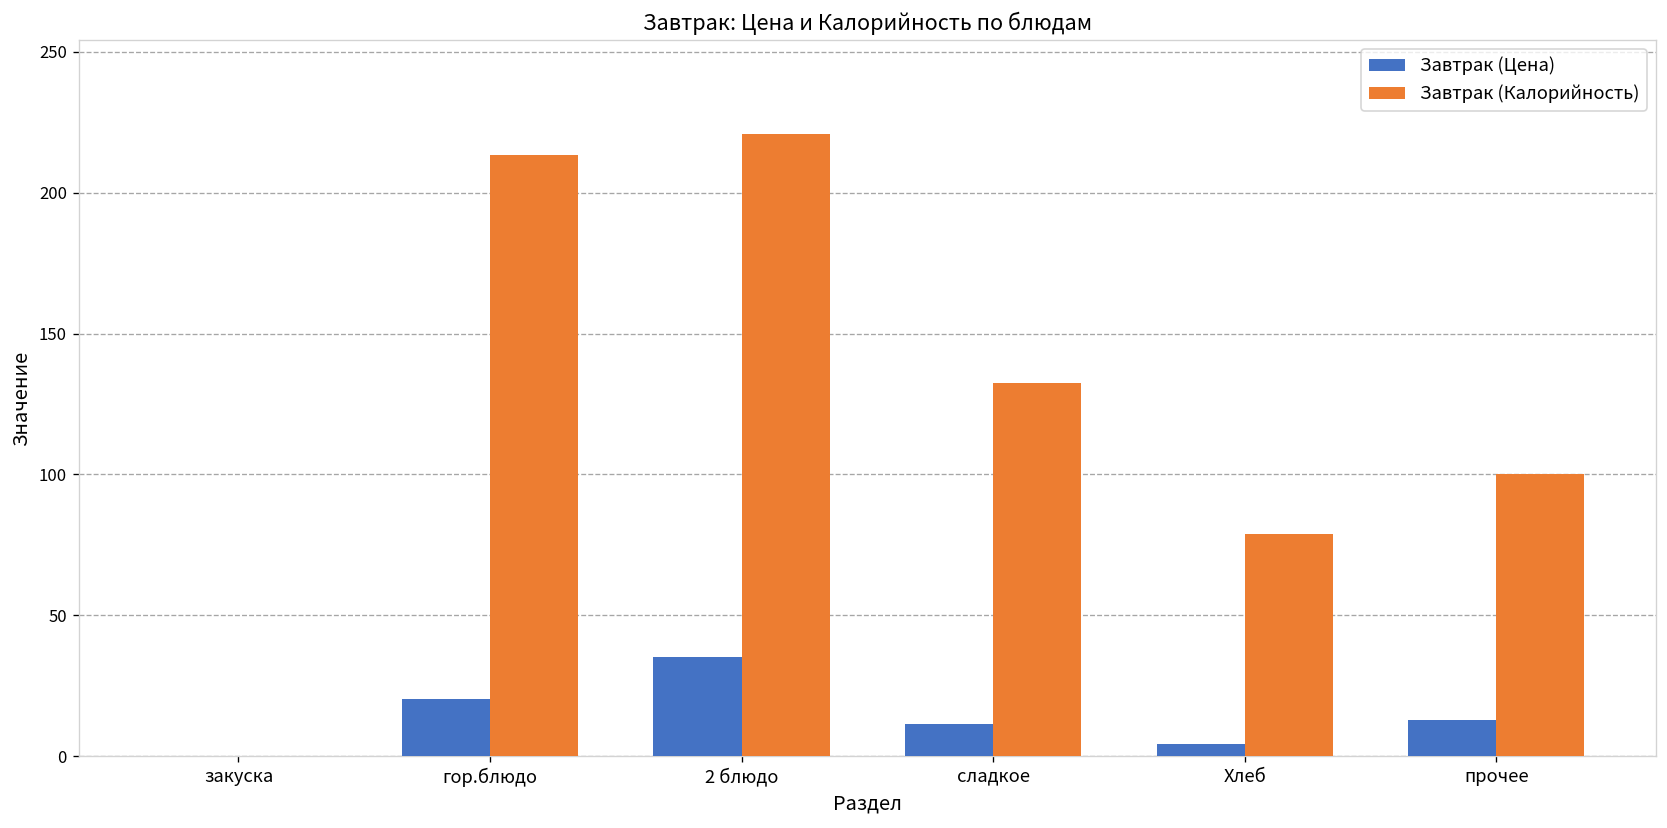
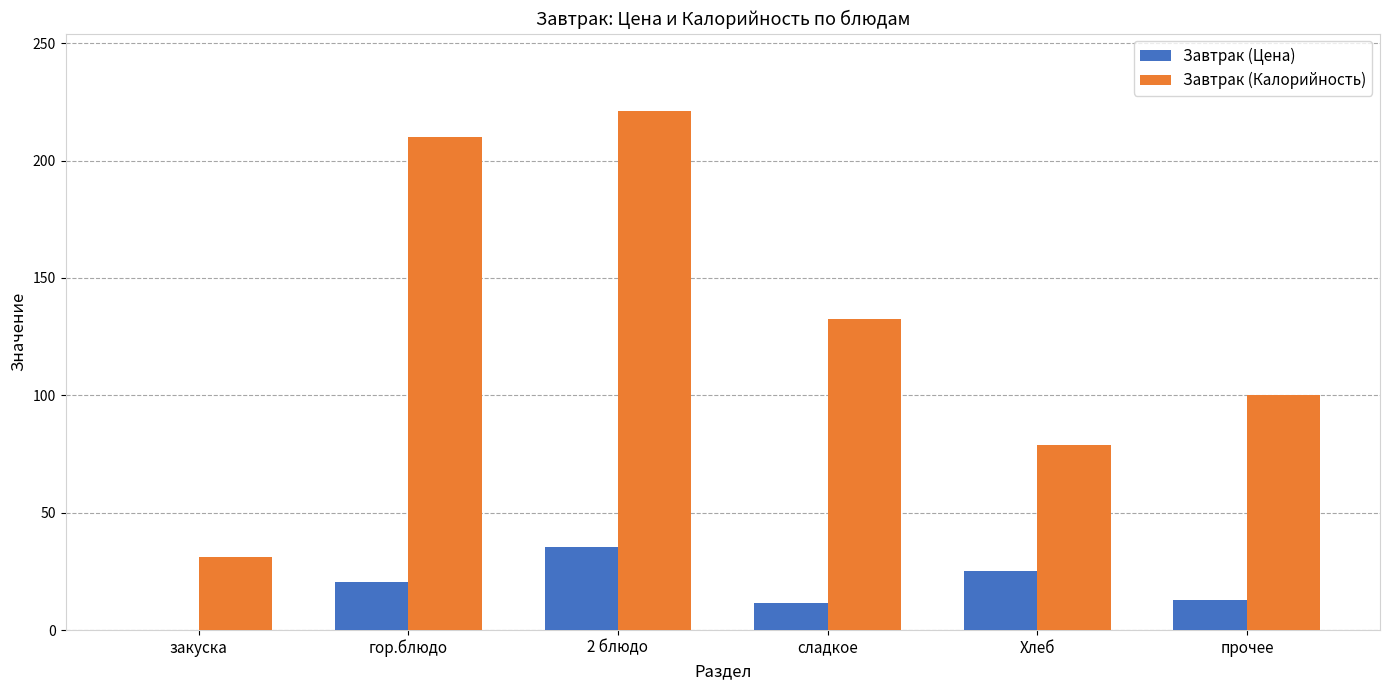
  {
    "Завтрак (Цена)": {
      "закуска": 0,
      "гор.блюдо": 20,
      "2 блюдо": 35,
      "сладкое": 11,
-     "Хлеб": 4,
+     "Хлеб": 25,
      "прочее": 13
    },
    "Завтрак (Калорийность)": {
-     "закуска": 0,
-     "гор.блюдо": 214,
+     "закуска": 31,
+     "гор.блюдо": 210,
      "2 блюдо": 221,
      "сладкое": 133,
      "Хлеб": 79,
      "прочее": 100
    }
  }
